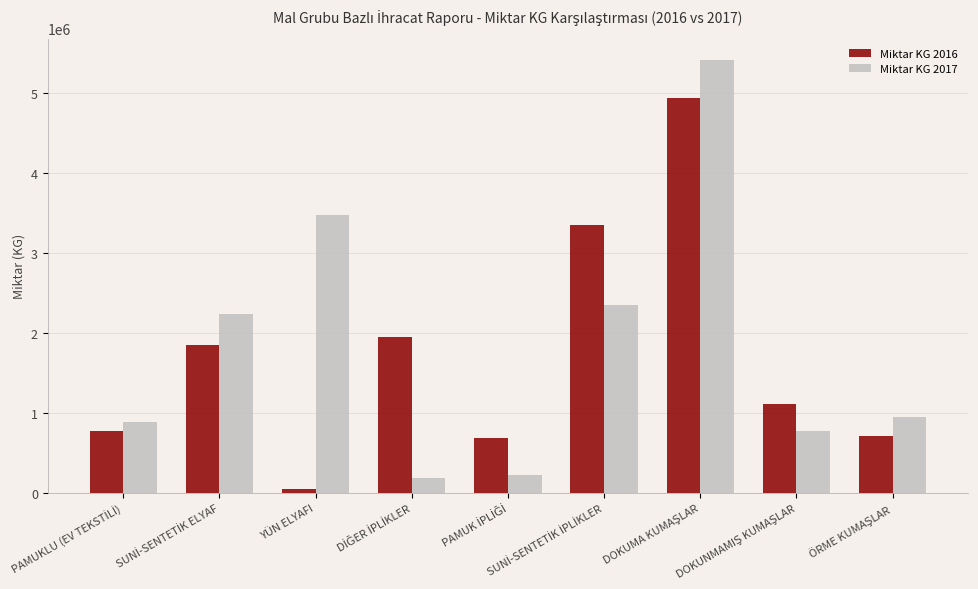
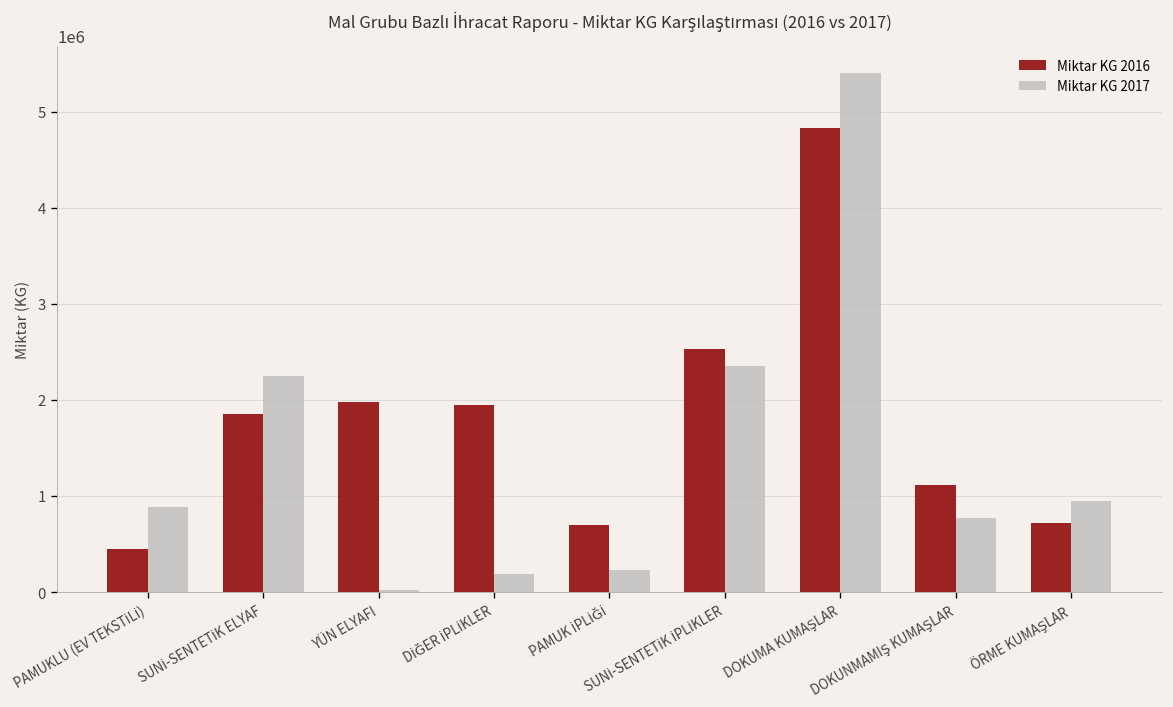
  {
    "Miktar KG 2016": {
-     "PAMUKLU (EV TEKSTİLİ)": 800000,
+     "PAMUKLU (EV TEKSTİLİ)": 400000,
      "SUNİ-SENTETİK ELYAF": 1800000,
-     "YÜN ELYAFI": 0,
+     "YÜN ELYAFI": 2000000,
      "DİĞER İPLİKLER": 1900000,
      "PAMUK İPLİĞİ": 700000,
-     "SUNİ-SENTETİK İPLİKLER": 3400000,
-     "DOKUMA KUMAŞLAR": 4900000,
+     "SUNİ-SENTETİK İPLİKLER": 2500000,
+     "DOKUMA KUMAŞLAR": 4800000,
      "DOKUNMAMIŞ KUMAŞLAR": 1100000,
      "ÖRME KUMAŞLAR": 700000
    },
    "Miktar KG 2017": {
      "PAMUKLU (EV TEKSTİLİ)": 900000,
      "SUNİ-SENTETİK ELYAF": 2200000,
-     "YÜN ELYAFI": 3500000,
+     "YÜN ELYAFI": 0,
      "DİĞER İPLİKLER": 200000,
      "PAMUK İPLİĞİ": 200000,
      "SUNİ-SENTETİK İPLİKLER": 2400000,
      "DOKUMA KUMAŞLAR": 5400000,
      "DOKUNMAMIŞ KUMAŞLAR": 800000,
      "ÖRME KUMAŞLAR": 1000000
    }
  }
